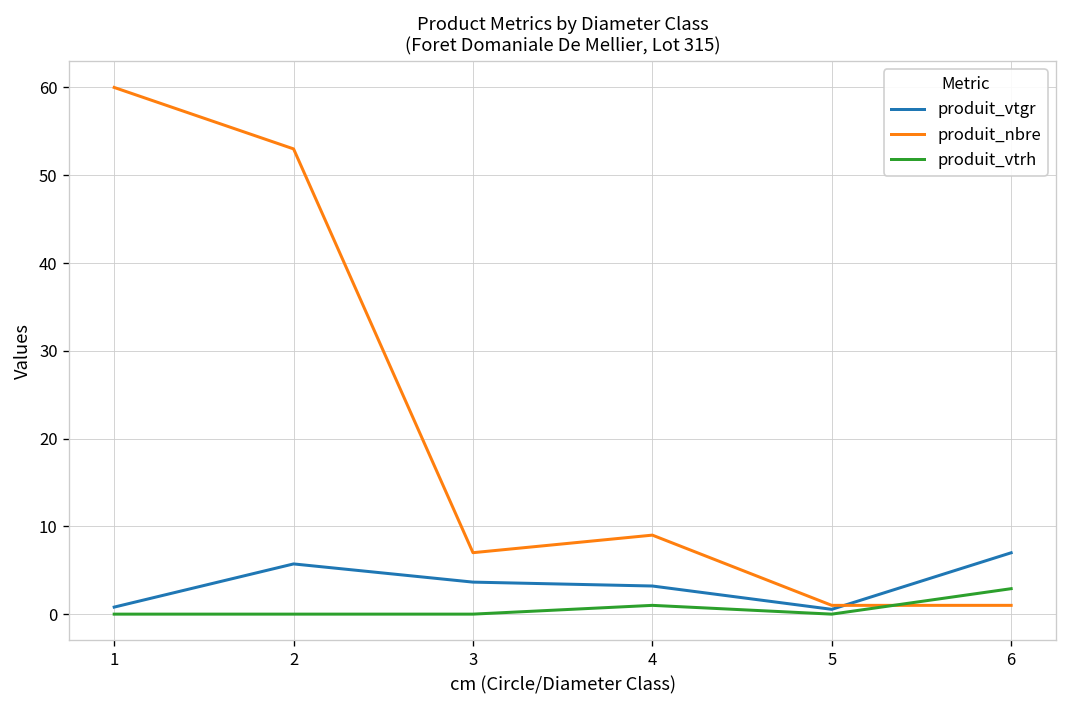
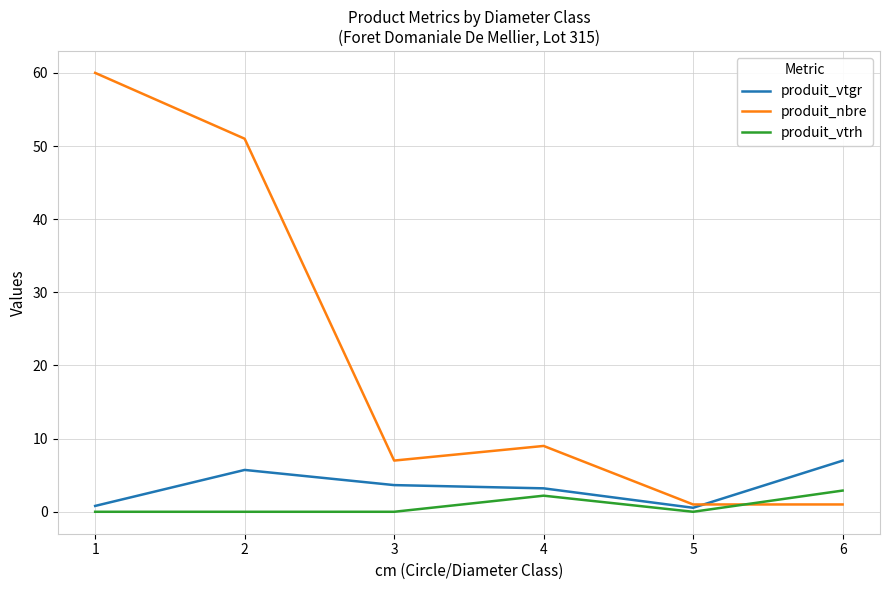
  {
    "produit_vtgr": {
      "1": 1,
      "2": 6,
      "3": 4,
      "4": 3,
      "5": 1,
      "6": 7
    },
    "produit_nbre": {
      "1": 60,
-     "2": 53,
+     "2": 51,
      "3": 7,
      "4": 9,
      "5": 1,
      "6": 1
    },
    "produit_vtrh": {
      "1": 0,
      "2": 0,
      "3": 0,
-     "4": 1,
+     "4": 2,
      "5": 0,
      "6": 3
    }
  }
